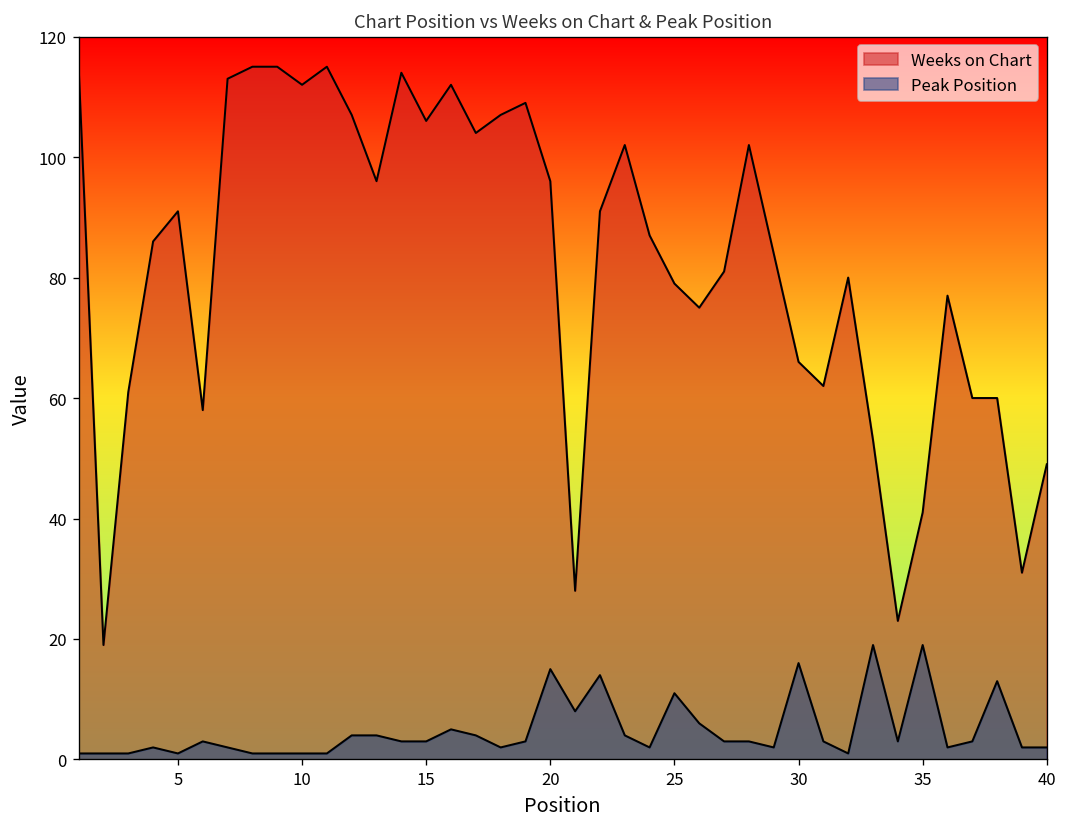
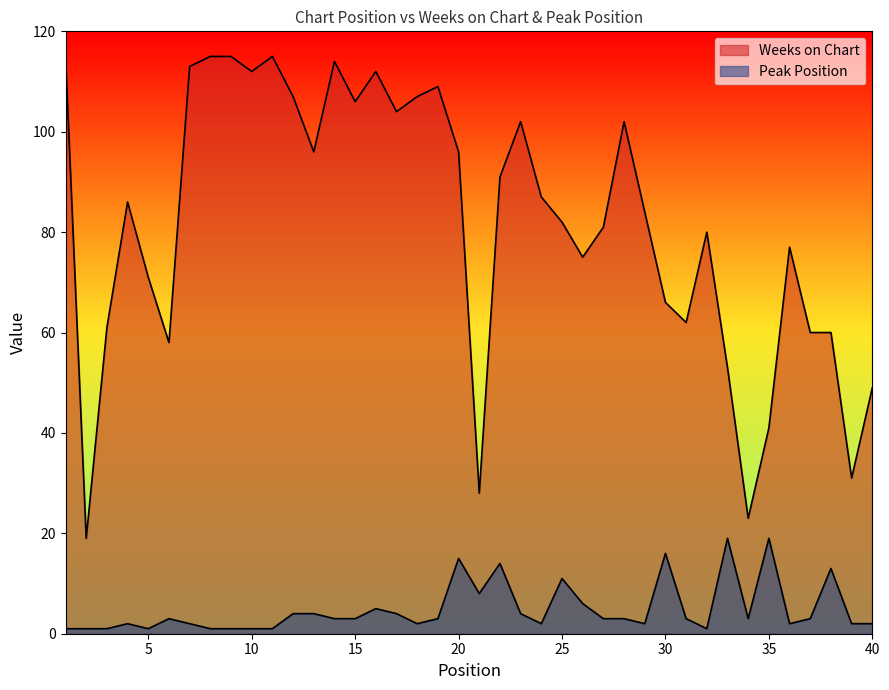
  {
    "Weeks on Chart": {
-     "5": 91,
+     "5": 71,
      "10": 112,
      "15": 106,
      "20": 96,
-     "25": 79,
+     "25": 82,
      "30": 66,
      "35": 41,
      "40": 49
    },
    "Peak Position": {
      "5": 1,
      "10": 1,
      "15": 3,
      "20": 15,
      "25": 11,
      "30": 16,
      "35": 19,
      "40": 2
    }
  }
